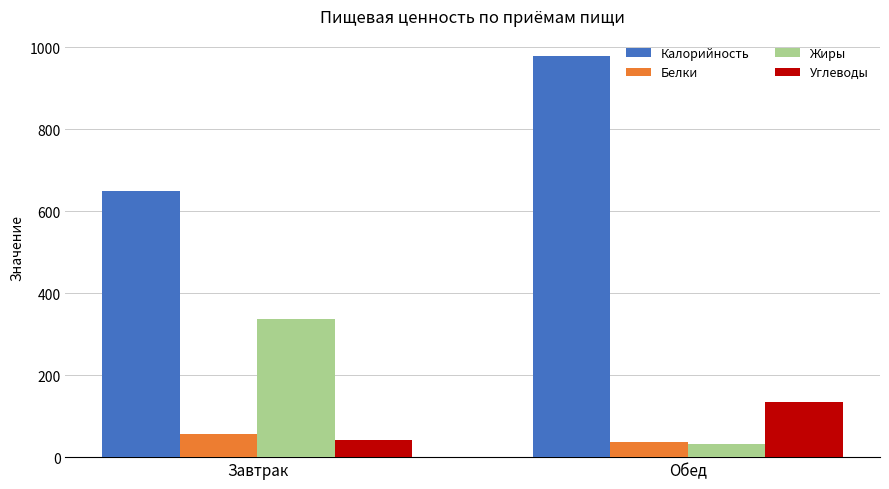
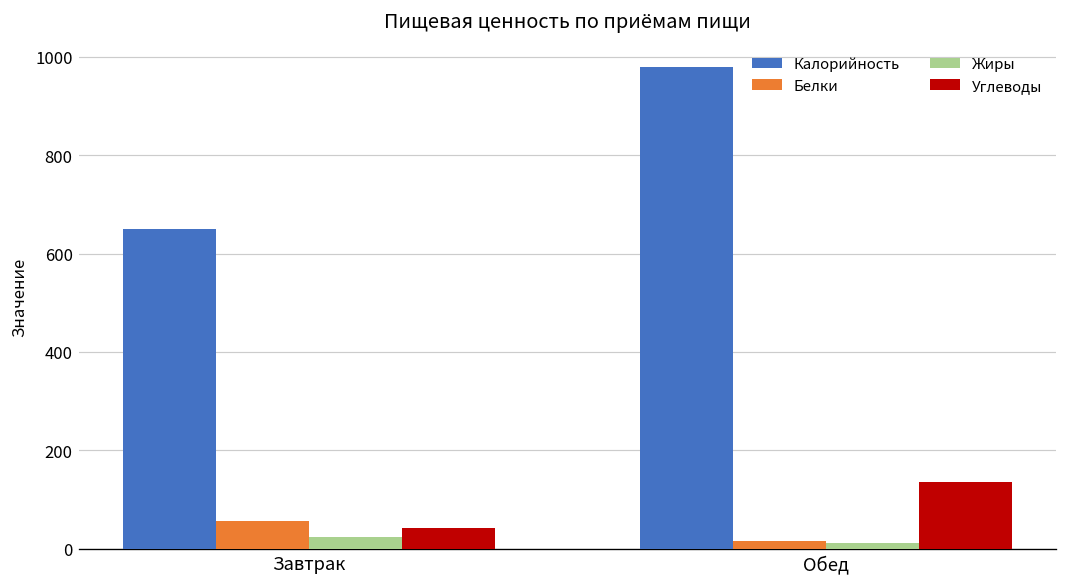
  {
    "Калорийность": {
      "Завтрак": 650,
      "Обед": 980
    },
    "Белки": {
      "Завтрак": 60,
-     "Обед": 40
+     "Обед": 10
    },
    "Жиры": {
-     "Завтрак": 340,
-     "Обед": 30
+     "Завтрак": 20,
+     "Обед": 10
    },
    "Углеводы": {
      "Завтрак": 40,
      "Обед": 140
    }
  }
